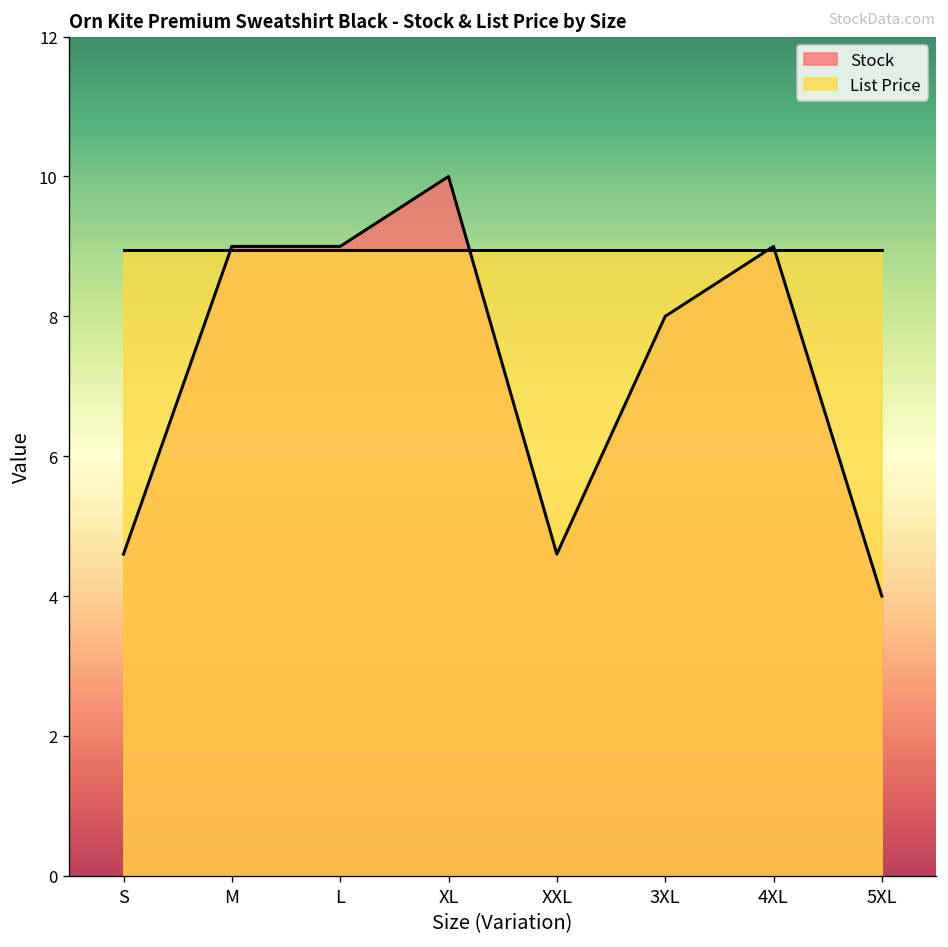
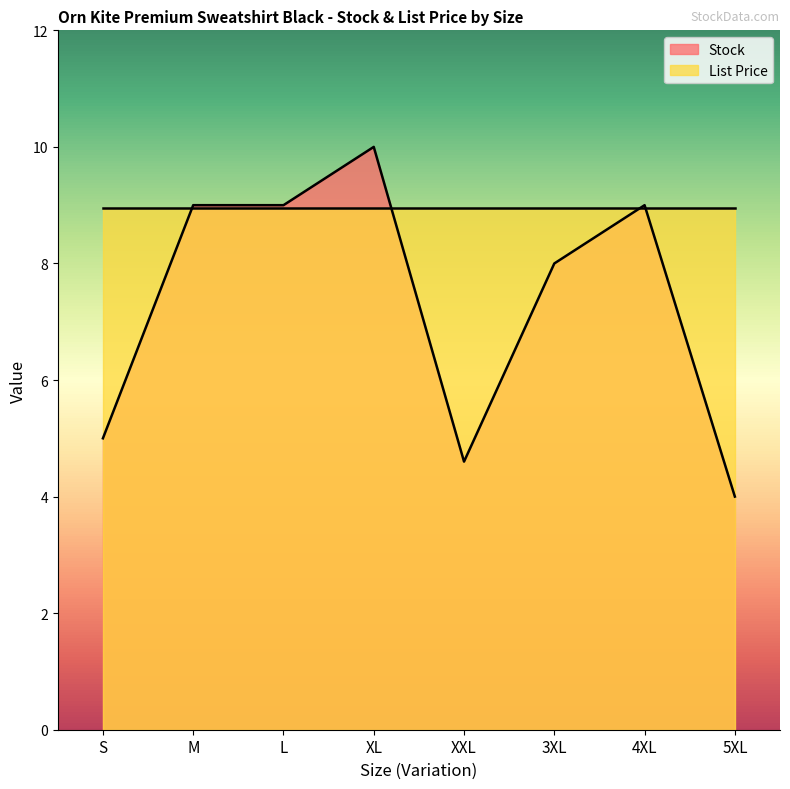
  {
    "Stock": {
-     "S": 4.6,
+     "S": 5.0,
      "M": 9.0,
      "L": 9.0,
      "XL": 10.0,
      "XXL": 4.6,
      "3XL": 8.0,
      "4XL": 9.0,
      "5XL": 4.0
    },
    "List Price": {
      "S": 9.0,
      "M": 9.0,
      "L": 9.0,
      "XL": 9.0,
      "XXL": 9.0,
      "3XL": 9.0,
      "4XL": 9.0,
      "5XL": 9.0
    }
  }
